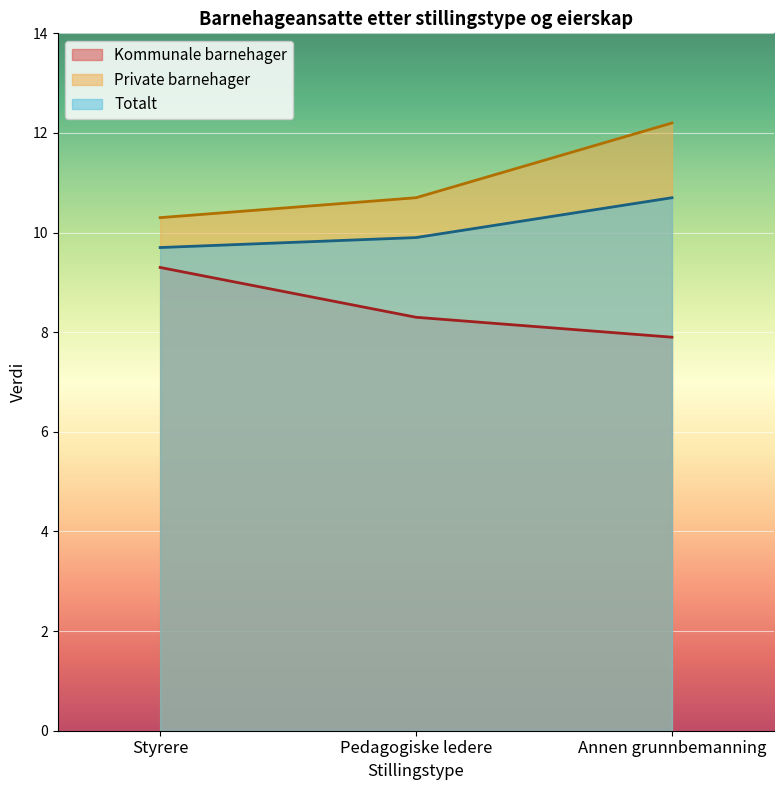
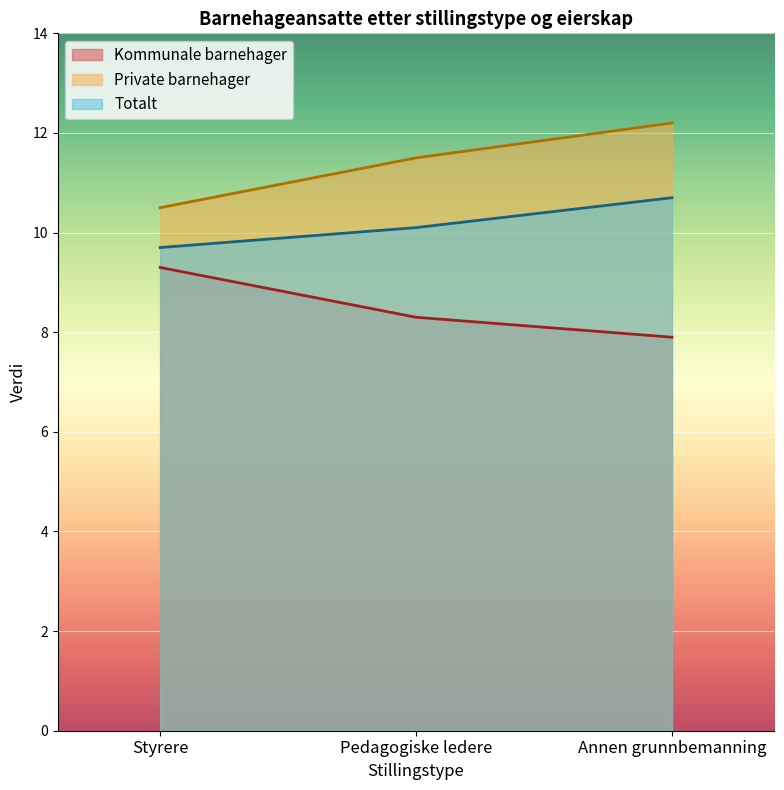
  {
    "Kommunale barnehager": {
      "Styrere": 9.3,
      "Pedagogiske ledere": 8.3,
      "Annen grunnbemanning": 7.9
    },
    "Private barnehager": {
-     "Styrere": 10.3,
-     "Pedagogiske ledere": 10.7,
+     "Styrere": 10.5,
+     "Pedagogiske ledere": 11.5,
      "Annen grunnbemanning": 12.2
    },
    "Totalt": {
      "Styrere": 9.7,
-     "Pedagogiske ledere": 9.9,
+     "Pedagogiske ledere": 10.1,
      "Annen grunnbemanning": 10.7
    }
  }
